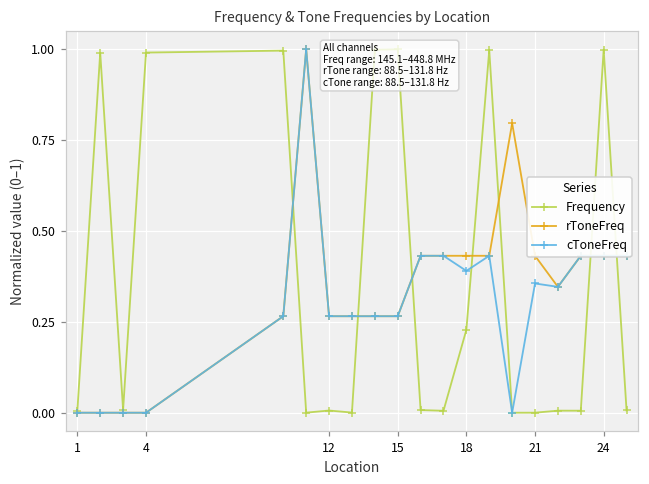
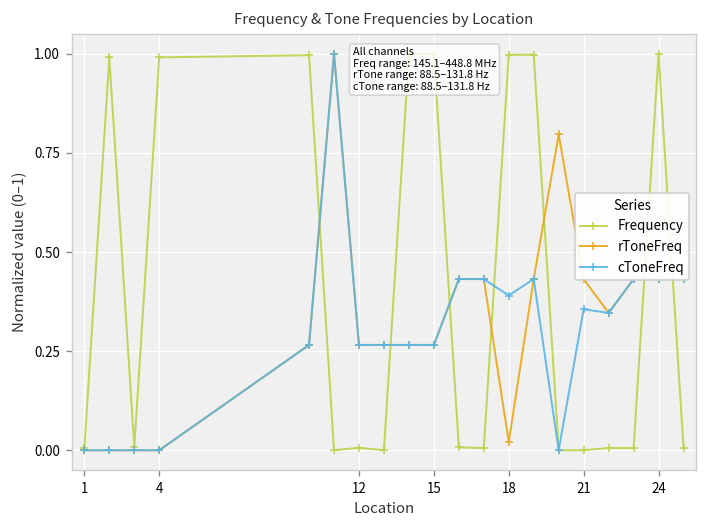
  {
    "Frequency": {
      "4": 0.99,
      "12": 0.01,
-     "18": 0.23,
+     "18": 1.00,
      "21": 0.00,
      "24": 1.00
    },
    "rToneFreq": {
-     "18": 0.43,
+     "18": 0.02,
      "21": 0.43
    },
    "cToneFreq": {
      "18": 0.39,
      "21": 0.36
    }
  }
